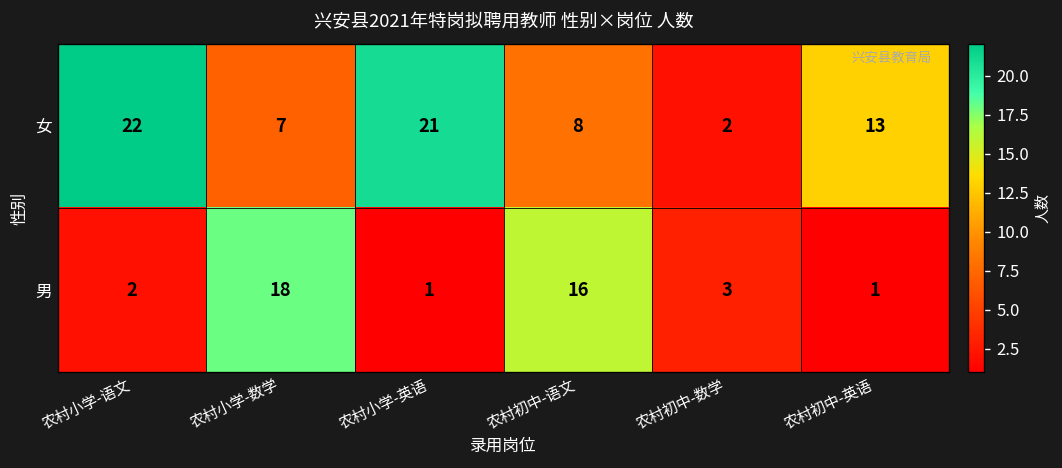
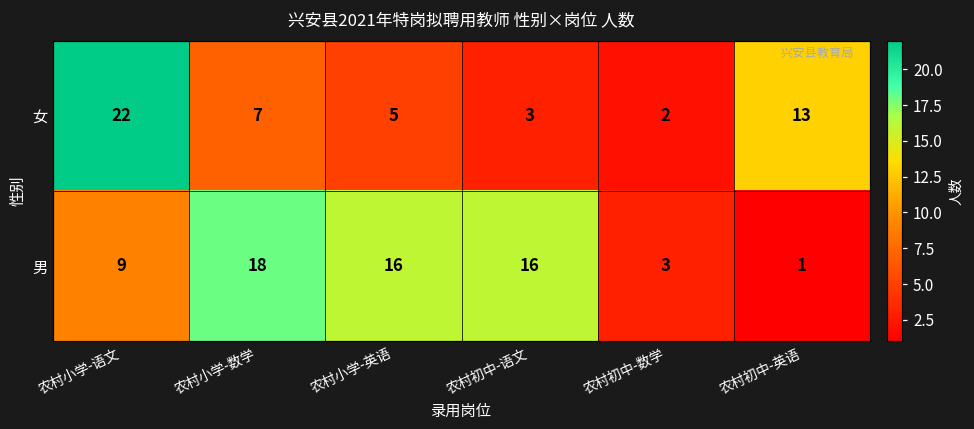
  {
    "女": {
      "农村小学-语文": 22,
      "农村小学-数学": 7,
-     "农村小学-英语": 21,
-     "农村初中-语文": 8,
+     "农村小学-英语": 5,
+     "农村初中-语文": 3,
      "农村初中-数学": 2
    },
    "男": {
-     "农村小学-语文": 2,
+     "农村小学-语文": 9,
      "农村小学-数学": 18,
-     "农村小学-英语": 1,
+     "农村小学-英语": 16,
      "农村初中-语文": 16,
      "农村初中-数学": 3,
      "农村初中-英语": 1
    }
  }
